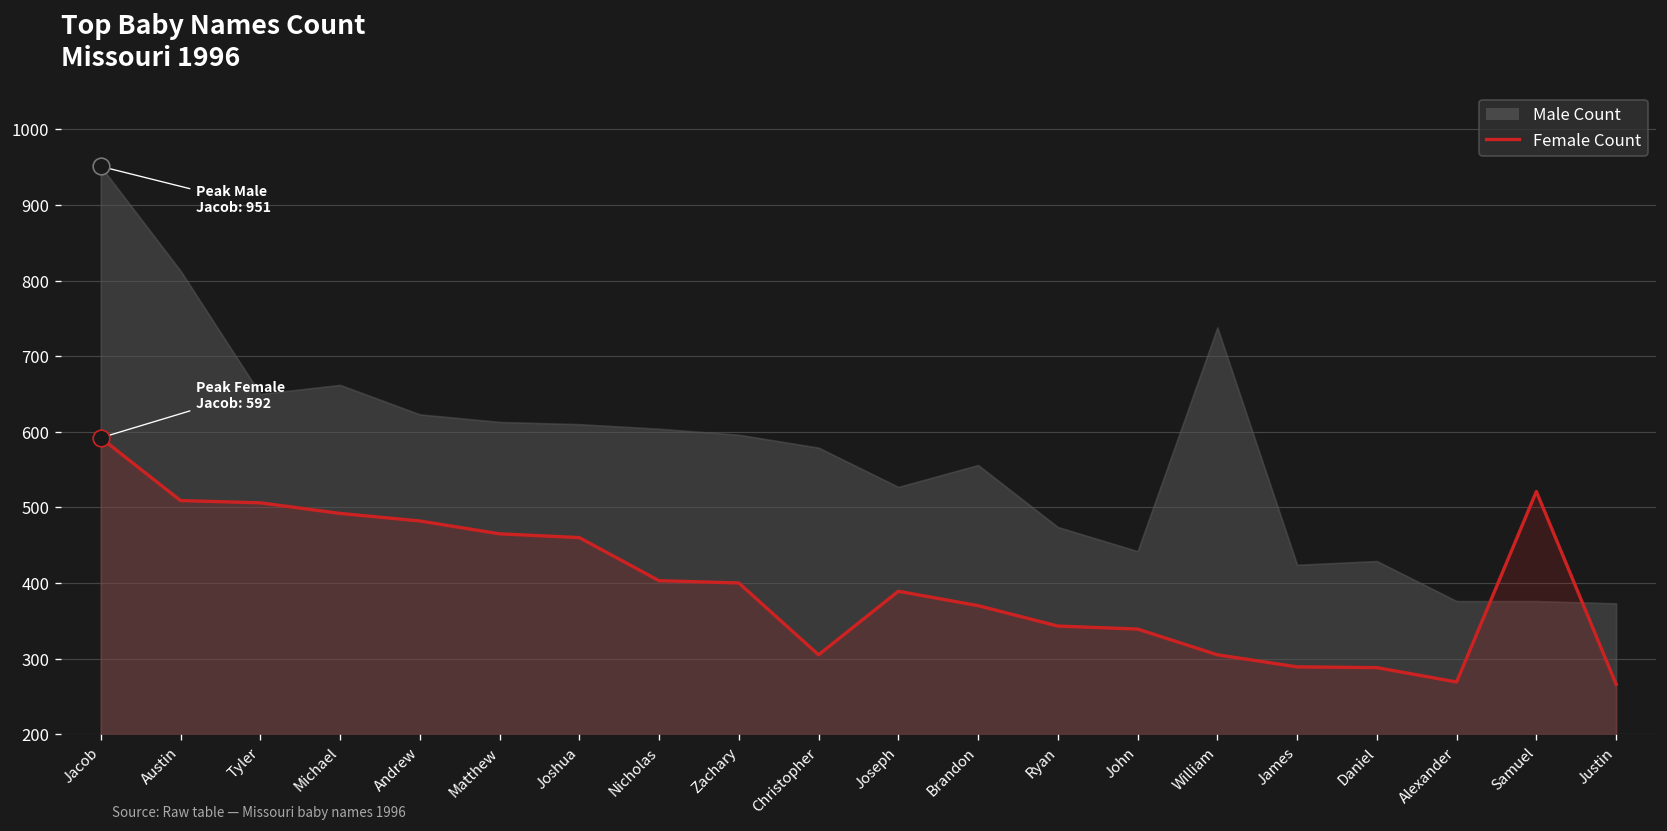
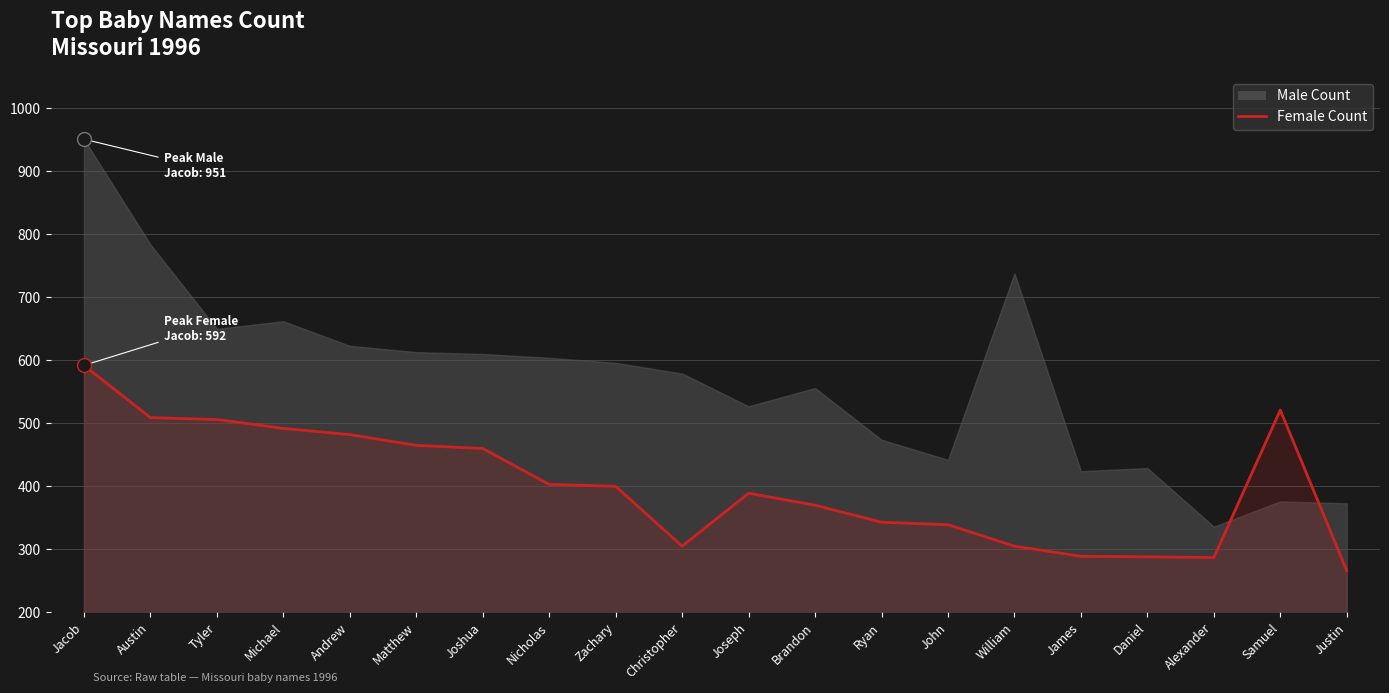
  {
    "Male Count": {
-     "Austin": 810,
+     "Austin": 780,
      "Michael": 660,
      "Andrew": 620,
      "Matthew": 610,
      "Joshua": 610,
      "Nicholas": 600,
      "Zachary": 600,
      "Christopher": 580,
      "Joseph": 530,
      "Brandon": 560,
      "Ryan": 470,
      "John": 440,
      "William": 740,
      "James": 420,
      "Daniel": 430,
-     "Alexander": 380,
+     "Alexander": 340,
      "Samuel": 380,
      "Justin": 370
    },
    "Female Count": {
      "Austin": 510,
      "Tyler": 510,
      "Michael": 490,
      "Andrew": 480,
      "Matthew": 470,
      "Joshua": 460,
      "Nicholas": 400,
      "Zachary": 400,
      "Christopher": 310,
      "Joseph": 390,
      "Brandon": 370,
      "Ryan": 340,
      "John": 340,
      "William": 310,
      "James": 290,
      "Daniel": 290,
-     "Alexander": 270,
+     "Alexander": 290,
      "Samuel": 520,
      "Justin": 270
    }
  }
